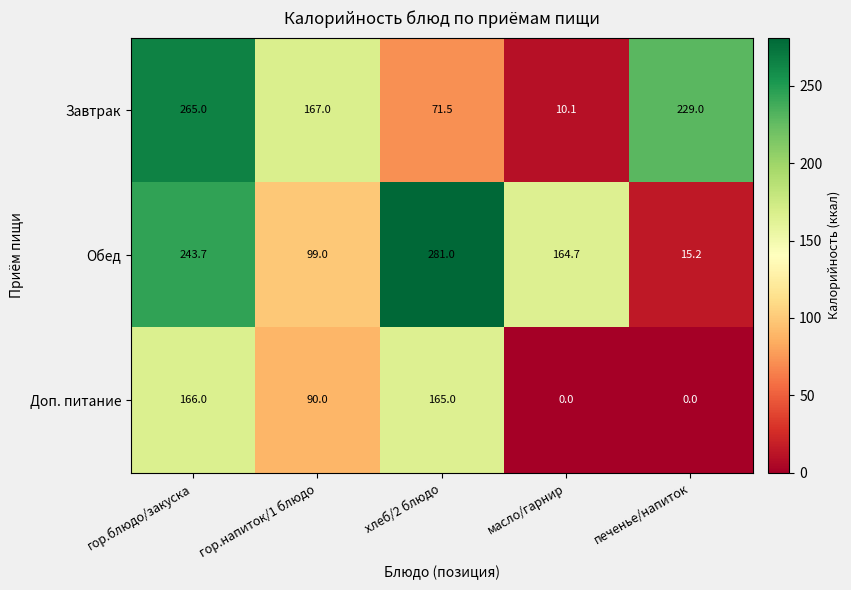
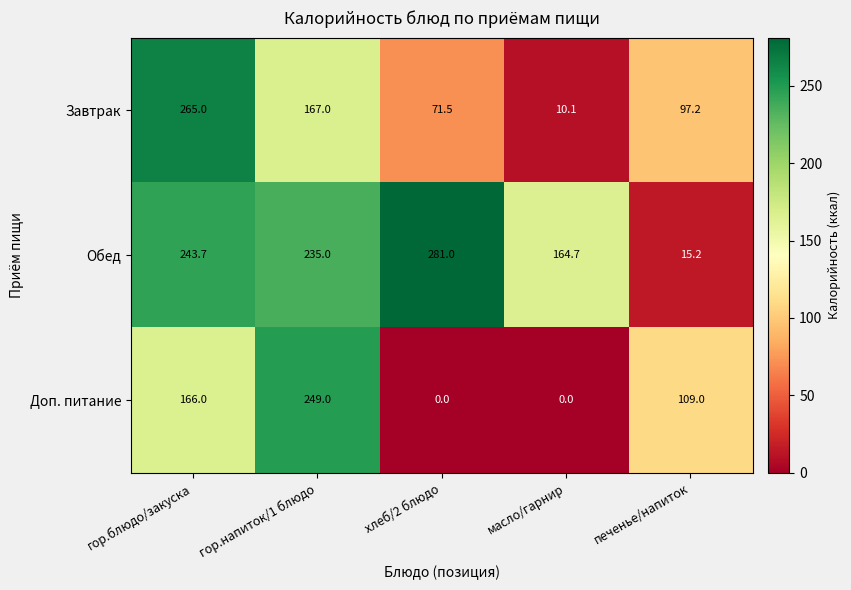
  {
    "Завтрак": {
      "гор.блюдо/закуска": 265.0,
      "гор.напиток/1 блюдо": 167.0,
      "хлеб/2 блюдо": 71.5,
      "масло/гарнир": 10.1,
-     "печенье/напиток": 229.0
+     "печенье/напиток": 97.2
    },
    "Обед": {
      "гор.блюдо/закуска": 243.7,
-     "гор.напиток/1 блюдо": 99.0,
+     "гор.напиток/1 блюдо": 235.0,
      "хлеб/2 блюдо": 281.0,
      "масло/гарнир": 164.7,
      "печенье/напиток": 15.2
    },
    "Доп. питание": {
      "гор.блюдо/закуска": 166.0,
-     "гор.напиток/1 блюдо": 90.0,
-     "хлеб/2 блюдо": 165.0,
+     "гор.напиток/1 блюдо": 249.0,
+     "хлеб/2 блюдо": 0.0,
      "масло/гарнир": 0.0,
-     "печенье/напиток": 0.0
+     "печенье/напиток": 109.0
    }
  }
